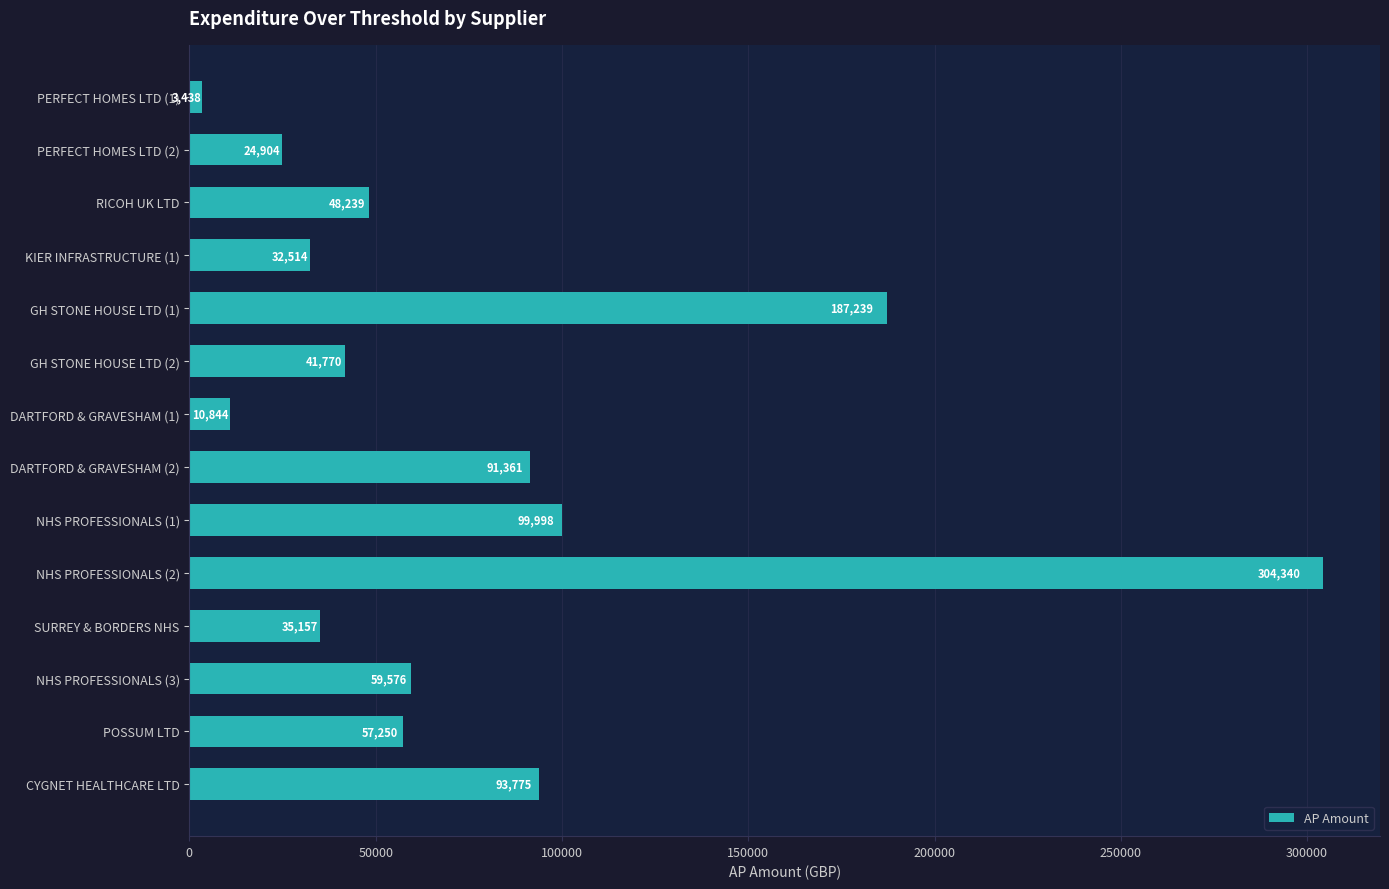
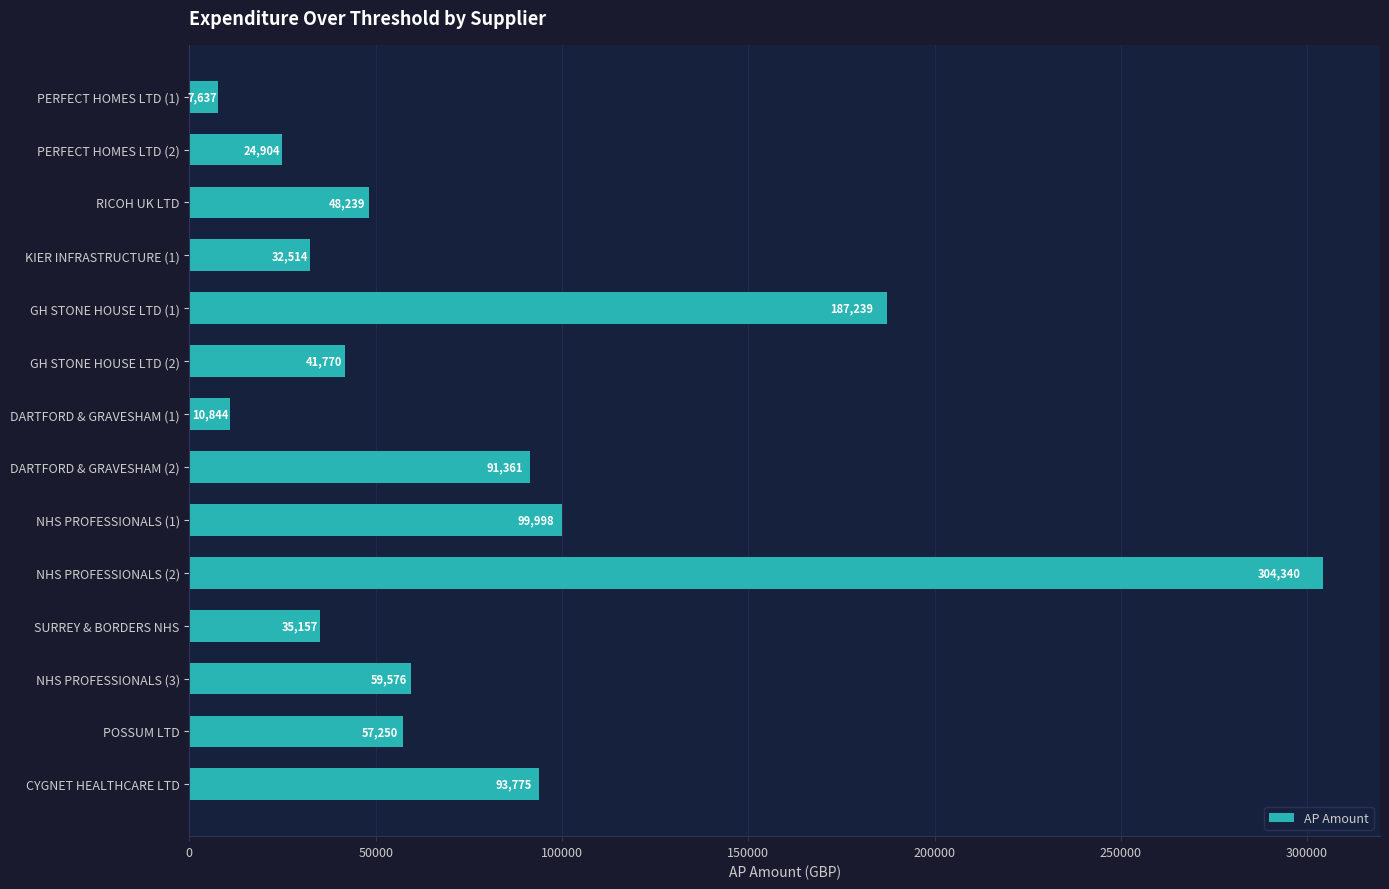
  {
-   "PERFECT HOMES LTD (1)": "3,438",
+   "PERFECT HOMES LTD (1)": "7,637",
    "PERFECT HOMES LTD (2)": "24,904",
    "RICOH UK LTD": "48,239",
    "KIER INFRASTRUCTURE (1)": "32,514",
    "GH STONE HOUSE LTD (1)": "187,239",
    "GH STONE HOUSE LTD (2)": "41,770",
    "DARTFORD & GRAVESHAM (1)": "10,844",
    "DARTFORD & GRAVESHAM (2)": "91,361",
    "NHS PROFESSIONALS (1)": "99,998",
    "NHS PROFESSIONALS (2)": "304,340",
    "SURREY & BORDERS NHS": "35,157",
    "NHS PROFESSIONALS (3)": "59,576",
    "POSSUM LTD": "57,250",
    "CYGNET HEALTHCARE LTD": "93,775"
  }
